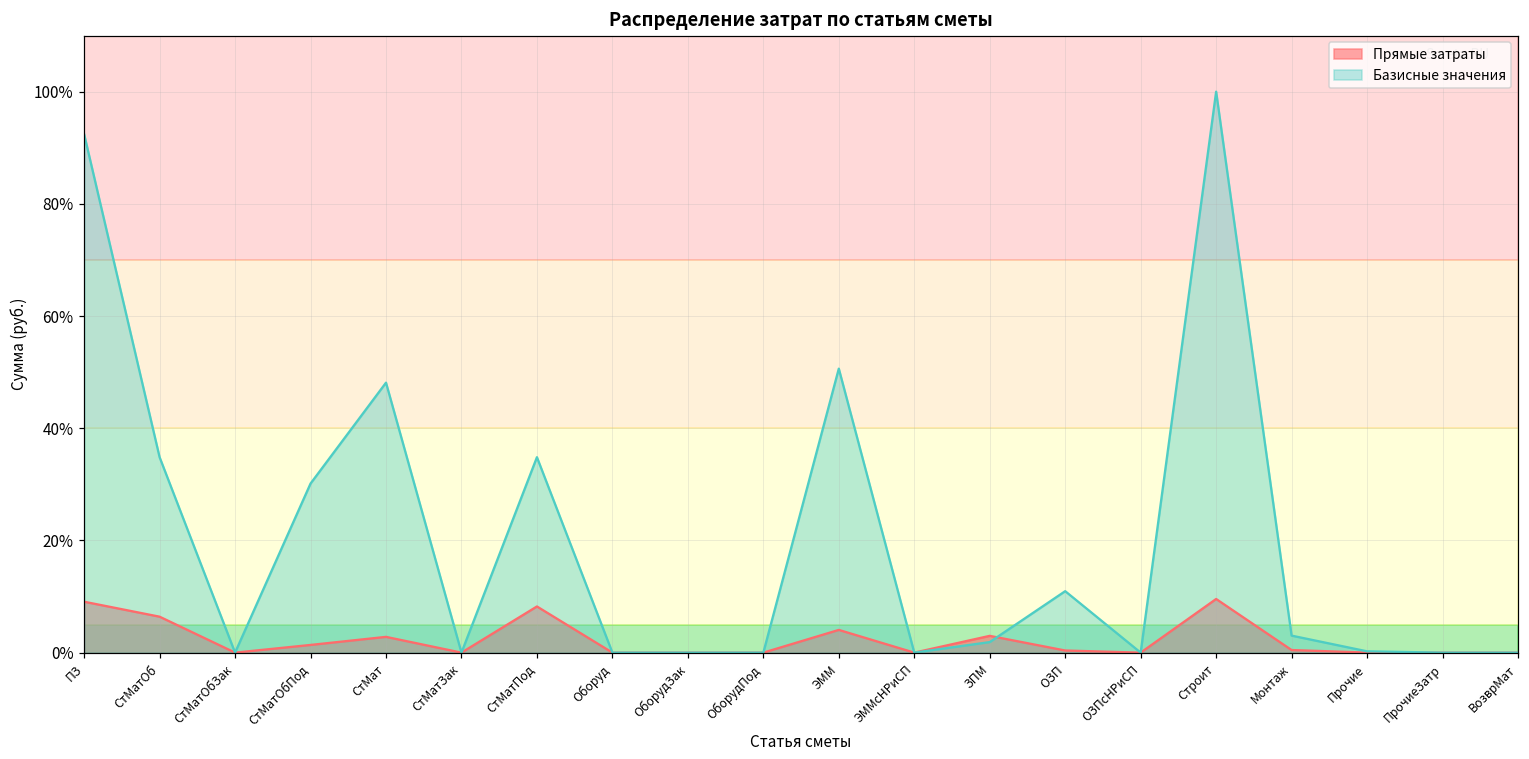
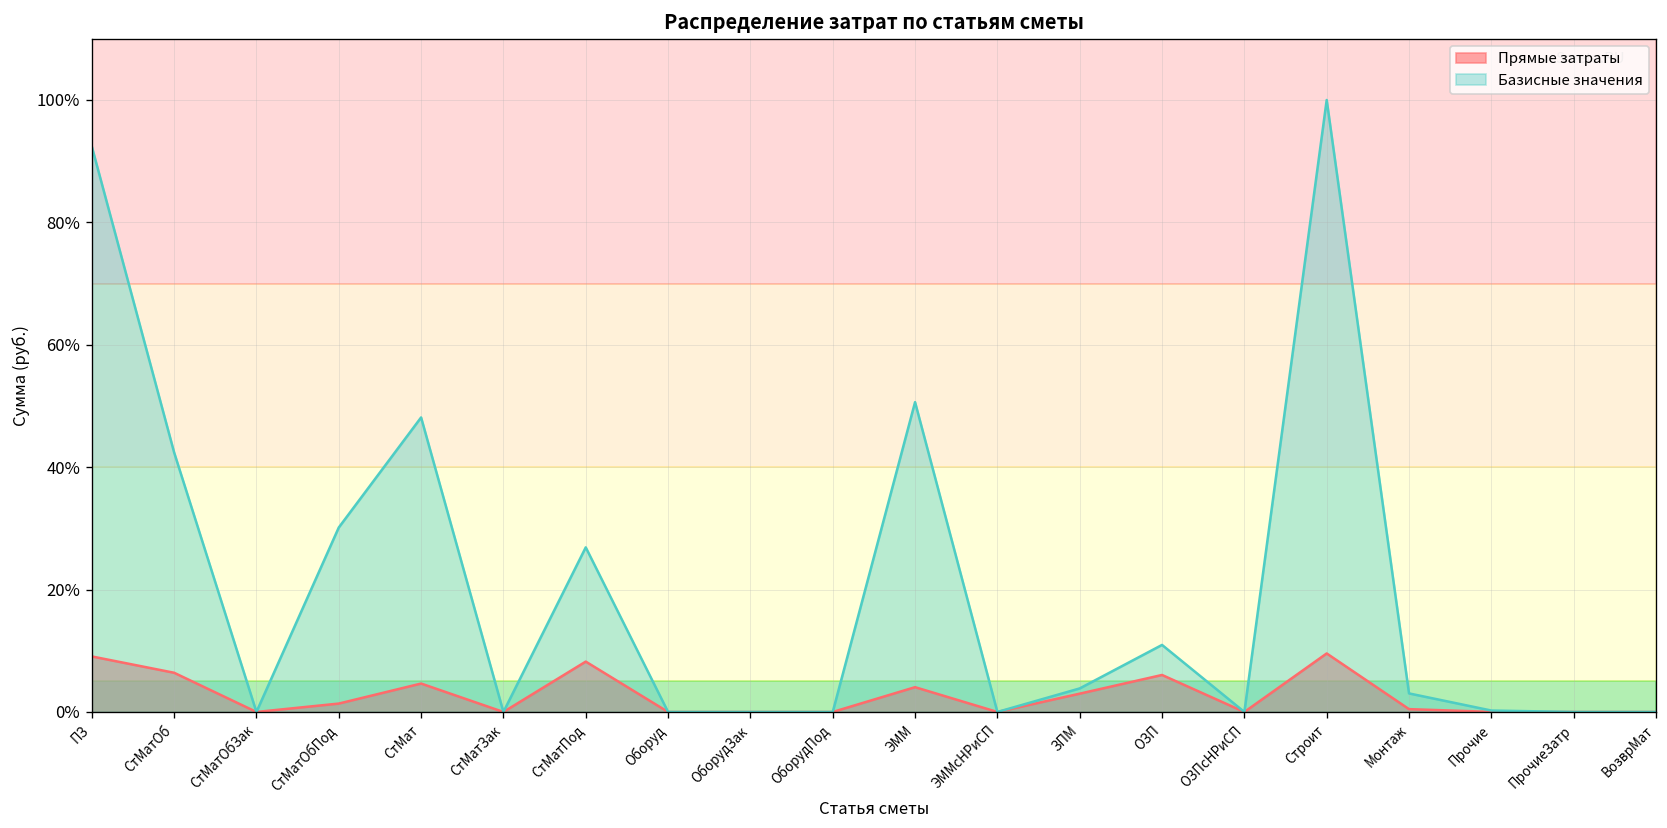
  {
    "Прямые затраты": {
      "ПЗ": "9%",
      "СтМатОб": "6%",
      "СтМатОбПод": "1%",
-     "СтМат": "3%",
+     "СтМат": "5%",
      "СтМатПод": "8%",
      "ЭММ": "4%",
      "ЗПМ": "3%",
-     "ОЗП": "0%",
+     "ОЗП": "6%",
      "Строит": "10%",
      "Монтаж": "0%"
    },
    "Базисные значения": {
      "ПЗ": "92%",
-     "СтМатОб": "35%",
+     "СтМатОб": "42%",
      "СтМатОбПод": "30%",
      "СтМат": "48%",
-     "СтМатПод": "35%",
+     "СтМатПод": "27%",
      "ЭММ": "51%",
-     "ЗПМ": "2%",
+     "ЗПМ": "4%",
      "ОЗП": "11%",
      "Строит": "100%",
      "Монтаж": "3%"
    }
  }
